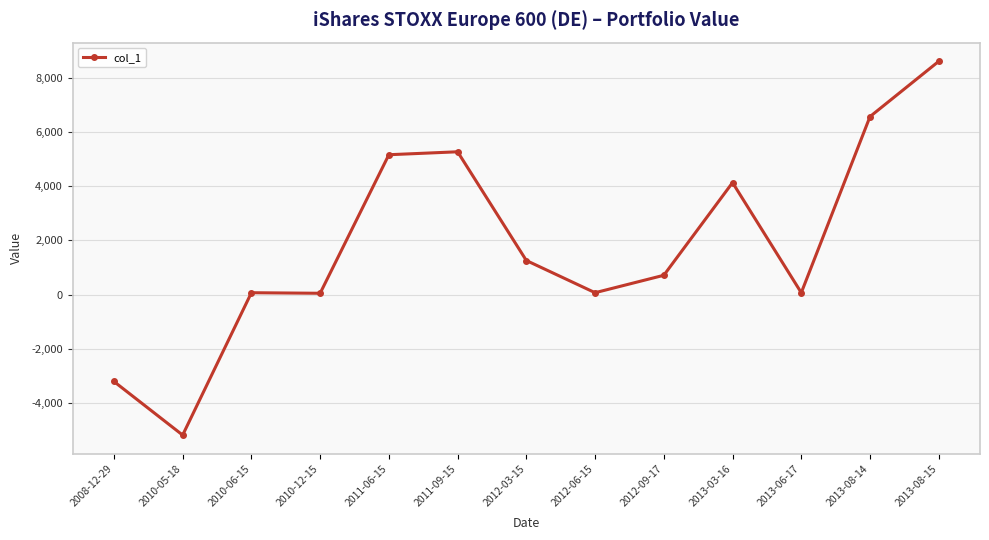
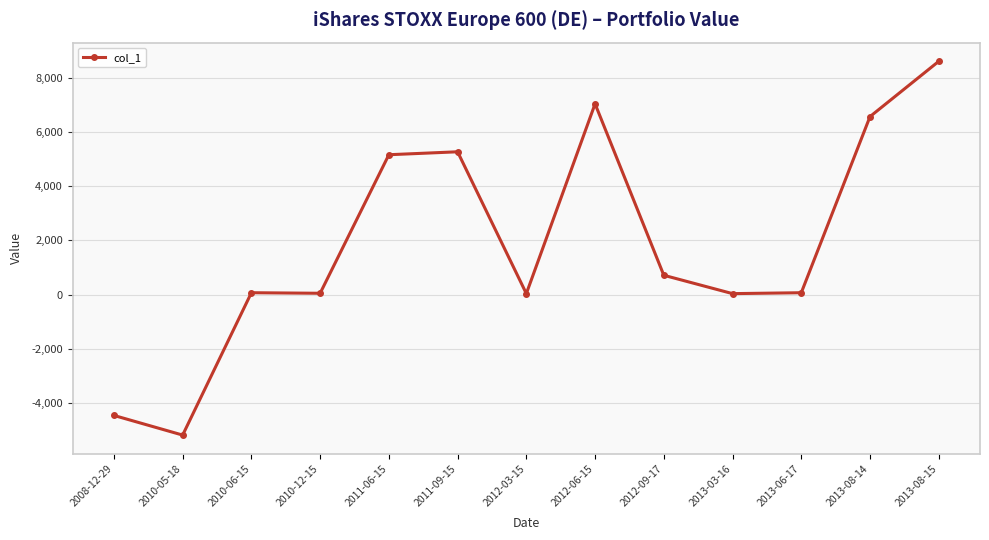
  {
-   "2008-12-29": "-3,200",
+   "2008-12-29": "-4,500",
    "2010-05-18": "-5,200",
    "2010-06-15": "100",
    "2010-12-15": "0",
    "2011-06-15": "5,200",
    "2011-09-15": "5,300",
-   "2012-03-15": "1,300",
-   "2012-06-15": "100",
+   "2012-03-15": "0",
+   "2012-06-15": "7,000",
    "2012-09-17": "700",
-   "2013-03-16": "4,100",
+   "2013-03-16": "0",
    "2013-06-17": "100",
    "2013-08-14": "6,600",
    "2013-08-15": "8,600"
  }
